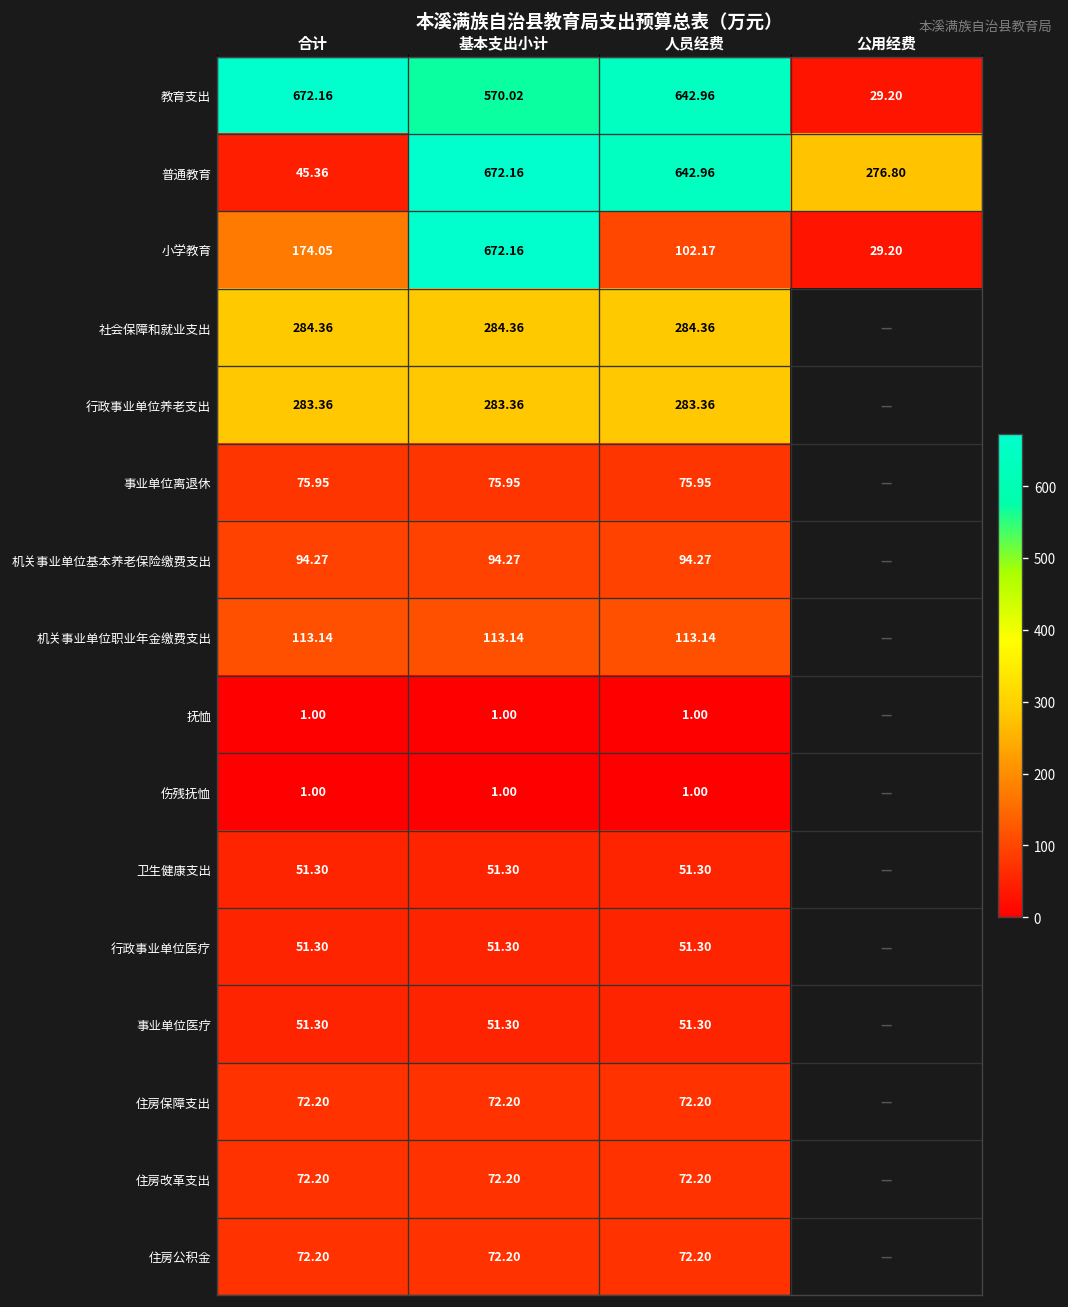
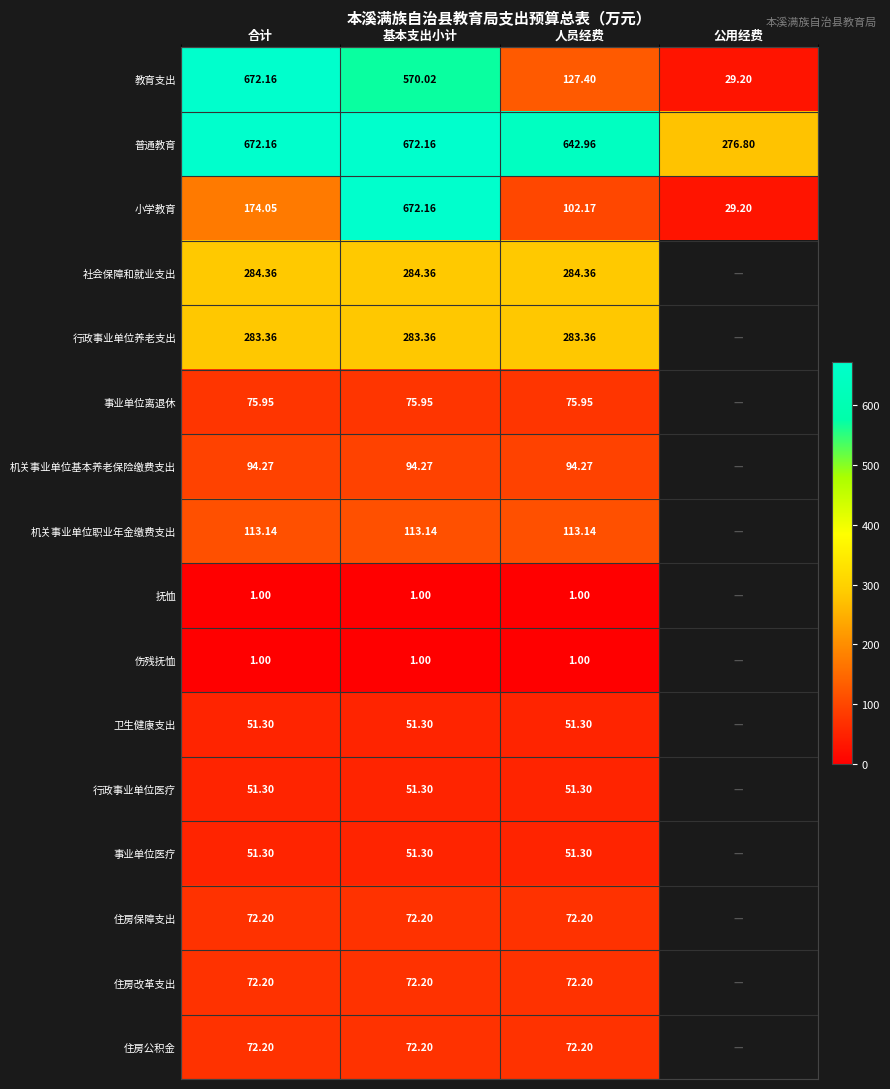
  {
    "教育支出": {
      "合计": 672.16,
      "基本支出小计": 570.02,
-     "人员经费": 642.96,
+     "人员经费": 127.40,
      "公用经费": 29.20
    },
    "普通教育": {
-     "合计": 45.36,
+     "合计": 672.16,
      "基本支出小计": 672.16,
      "人员经费": 642.96,
      "公用经费": 276.80
    },
    "小学教育": {
      "合计": 174.05,
      "基本支出小计": 672.16,
      "人员经费": 102.17,
      "公用经费": 29.20
    },
    "社会保障和就业支出": {
      "合计": 284.36,
      "基本支出小计": 284.36,
      "人员经费": 284.36
    },
    "行政事业单位养老支出": {
      "合计": 283.36,
      "基本支出小计": 283.36,
      "人员经费": 283.36
    },
    "事业单位离退休": {
      "合计": 75.95,
      "基本支出小计": 75.95,
      "人员经费": 75.95
    },
    "机关事业单位基本养老保险缴费支出": {
      "合计": 94.27,
      "基本支出小计": 94.27,
      "人员经费": 94.27
    },
    "机关事业单位职业年金缴费支出": {
      "合计": 113.14,
      "基本支出小计": 113.14,
      "人员经费": 113.14
    },
    "抚恤": {
      "合计": 1.00,
      "基本支出小计": 1.00,
      "人员经费": 1.00
    },
    "伤残抚恤": {
      "合计": 1.00,
      "基本支出小计": 1.00,
      "人员经费": 1.00
    },
    "卫生健康支出": {
      "合计": 51.30,
      "基本支出小计": 51.30,
      "人员经费": 51.30
    },
    "行政事业单位医疗": {
      "合计": 51.30,
      "基本支出小计": 51.30,
      "人员经费": 51.30
    },
    "事业单位医疗": {
      "合计": 51.30,
      "基本支出小计": 51.30,
      "人员经费": 51.30
    },
    "住房保障支出": {
      "合计": 72.20,
      "基本支出小计": 72.20,
      "人员经费": 72.20
    },
    "住房改革支出": {
      "合计": 72.20,
      "基本支出小计": 72.20,
      "人员经费": 72.20
    },
    "住房公积金": {
      "合计": 72.20,
      "基本支出小计": 72.20,
      "人员经费": 72.20
    }
  }
